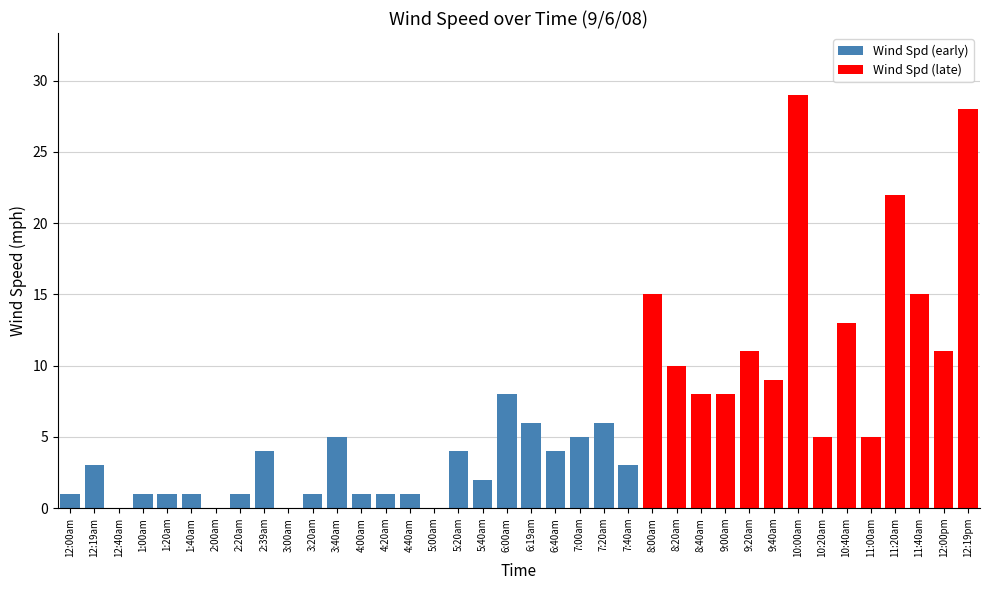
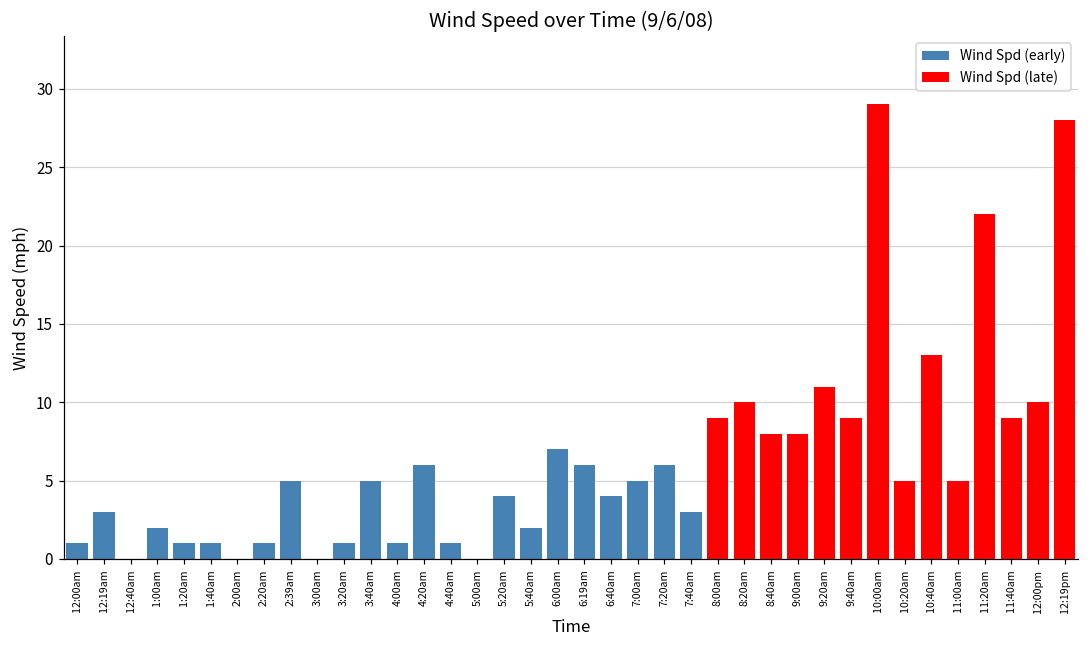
  {
    "Wind Spd (early)": {
      "12:00am": 1,
      "12:19am": 3,
      "12:40am": 0,
-     "1:00am": 1,
+     "1:00am": 2,
      "1:20am": 1,
      "1:40am": 1,
      "2:00am": 0,
      "2:20am": 1,
-     "2:39am": 4,
+     "2:39am": 5,
      "3:00am": 0,
      "3:20am": 1,
      "3:40am": 5,
      "4:00am": 1,
-     "4:20am": 1,
+     "4:20am": 6,
      "4:40am": 1,
      "5:00am": 0,
      "5:20am": 4,
      "5:40am": 2,
-     "6:00am": 8,
+     "6:00am": 7,
      "6:19am": 6,
      "6:40am": 4,
      "7:00am": 5,
      "7:20am": 6,
      "7:40am": 3
    },
    "Wind Spd (late)": {
-     "8:00am": 15,
+     "8:00am": 9,
      "8:20am": 10,
      "8:40am": 8,
      "9:00am": 8,
      "9:20am": 11,
      "9:40am": 9,
      "10:00am": 29,
      "10:20am": 5,
      "10:40am": 13,
      "11:00am": 5,
      "11:20am": 22,
-     "11:40am": 15,
-     "12:00pm": 11,
+     "11:40am": 9,
+     "12:00pm": 10,
      "12:19pm": 28
    }
  }
